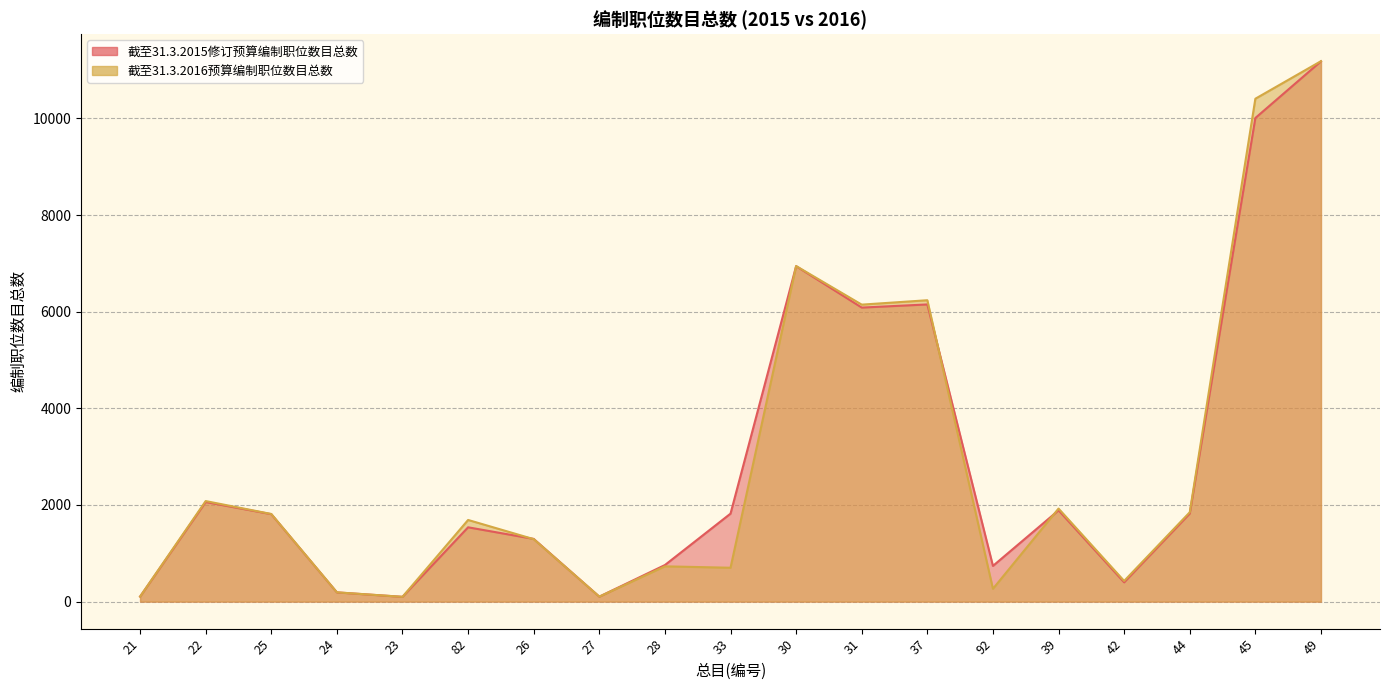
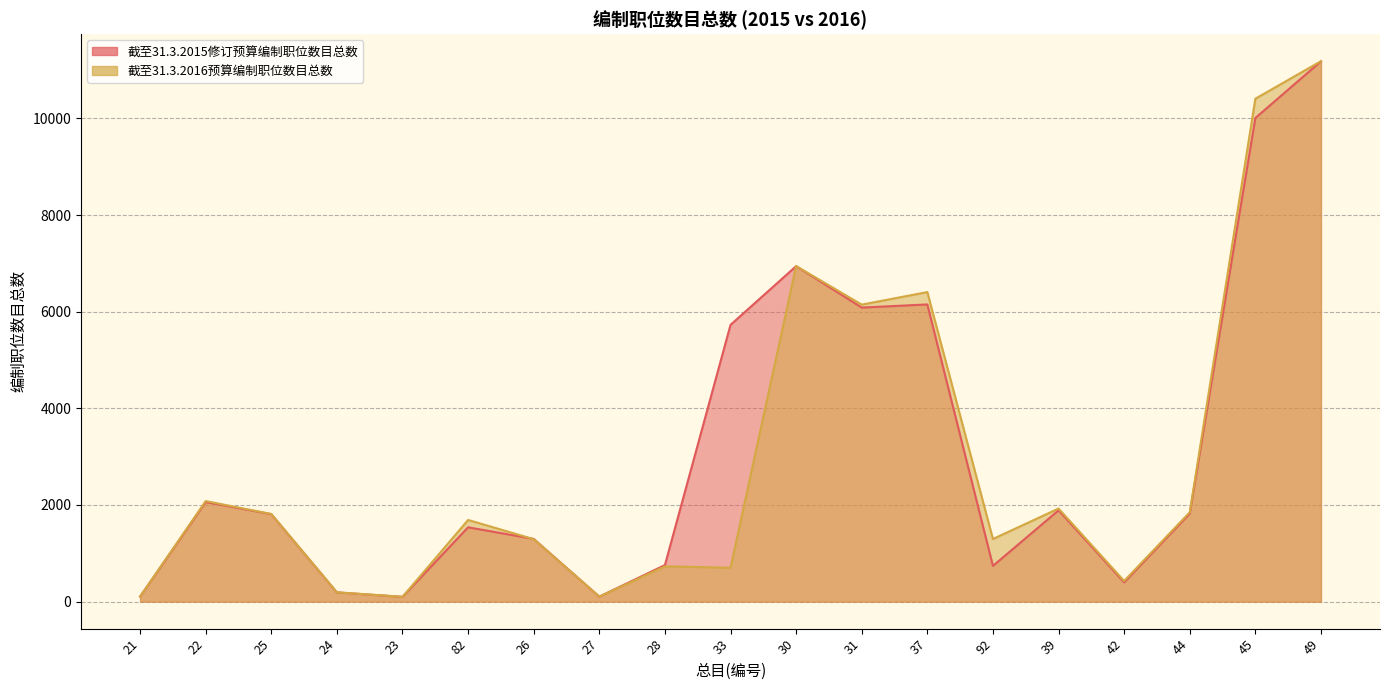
  {
    "截至31.3.2015修订预算编制职位数目总数": {
      "82": 1500,
-     "33": 1800,
+     "33": 5700,
      "31": 6100,
      "37": 6200,
      "92": 700,
      "45": 10000
    },
    "截至31.3.2016预算编制职位数目总数": {
      "82": 1700,
      "33": 700,
      "31": 6100,
-     "37": 6200,
-     "92": 300,
+     "37": 6400,
+     "92": 1300,
      "45": 10400
    }
  }
